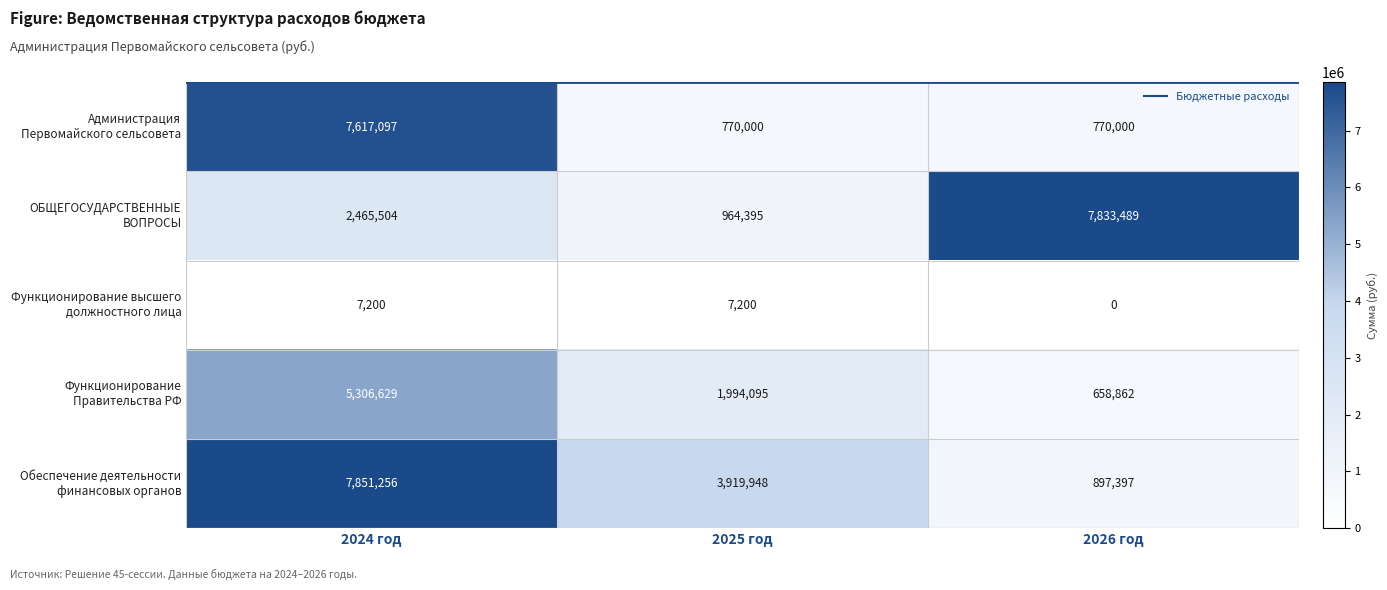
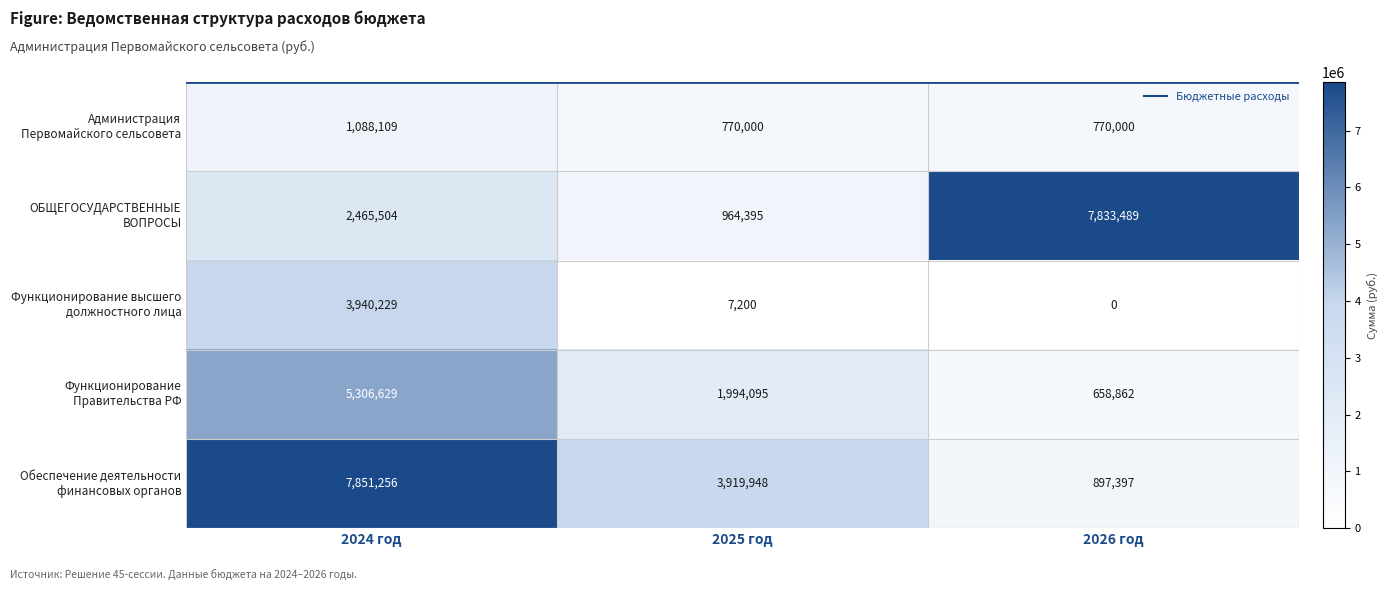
  {
    "Администрация Первомайского сельсовета": {
-     "2024 год": "7,617,097",
+     "2024 год": "1,088,109",
      "2025 год": "770,000",
      "2026 год": "770,000"
    },
    "ОБЩЕГОСУДАРСТВЕННЫЕ ВОПРОСЫ": {
      "2024 год": "2,465,504",
      "2025 год": "964,395",
      "2026 год": "7,833,489"
    },
    "Функционирование высшего должностного лица": {
-     "2024 год": "7,200",
+     "2024 год": "3,940,229",
      "2025 год": "7,200",
      "2026 год": "0"
    },
    "Функционирование Правительства РФ": {
      "2024 год": "5,306,629",
      "2025 год": "1,994,095",
      "2026 год": "658,862"
    },
    "Обеспечение деятельности финансовых органов": {
      "2024 год": "7,851,256",
      "2025 год": "3,919,948",
      "2026 год": "897,397"
    }
  }
